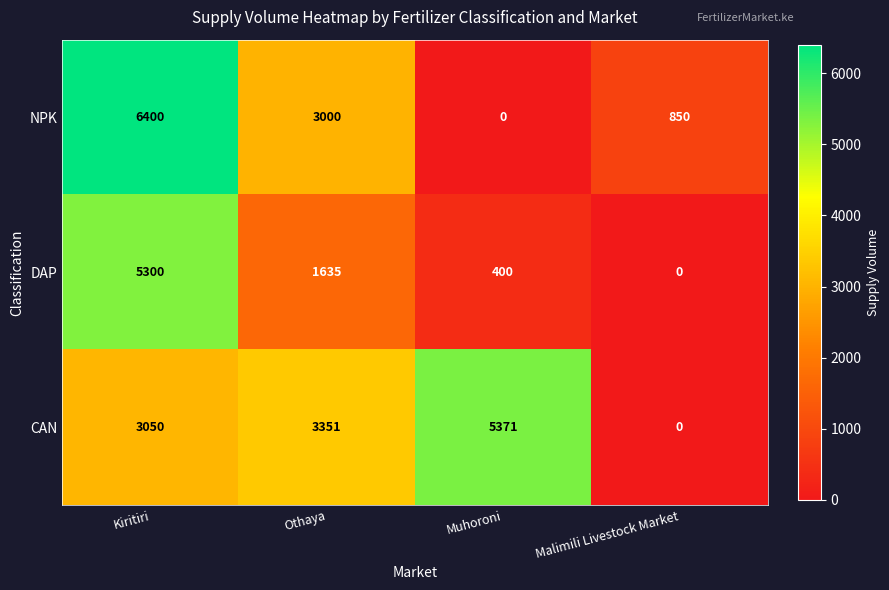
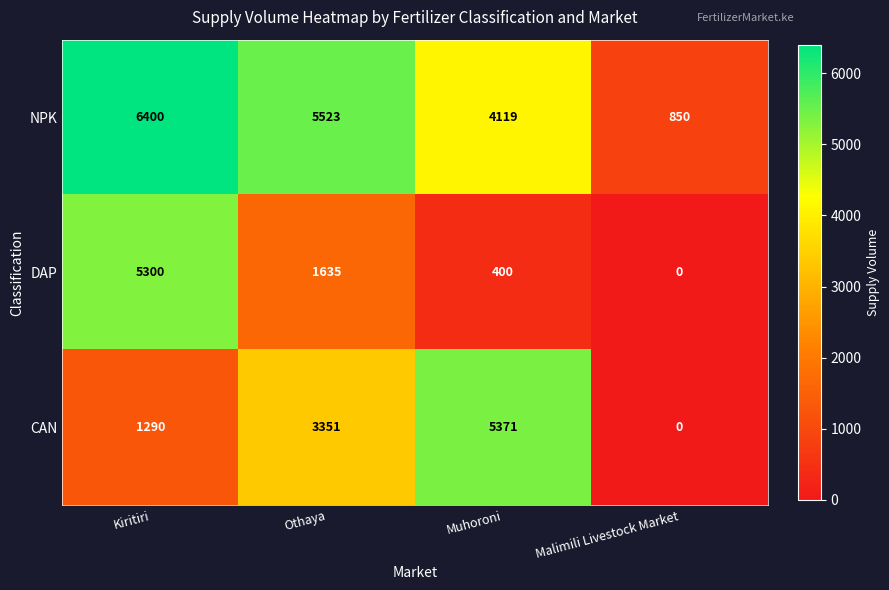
  {
    "NPK": {
      "Kiritiri": 6400,
-     "Othaya": 3000,
-     "Muhoroni": 0,
+     "Othaya": 5523,
+     "Muhoroni": 4119,
      "Malimili Livestock Market": 850
    },
    "DAP": {
      "Kiritiri": 5300,
      "Othaya": 1635,
      "Muhoroni": 400,
      "Malimili Livestock Market": 0
    },
    "CAN": {
-     "Kiritiri": 3050,
+     "Kiritiri": 1290,
      "Othaya": 3351,
      "Muhoroni": 5371,
      "Malimili Livestock Market": 0
    }
  }
